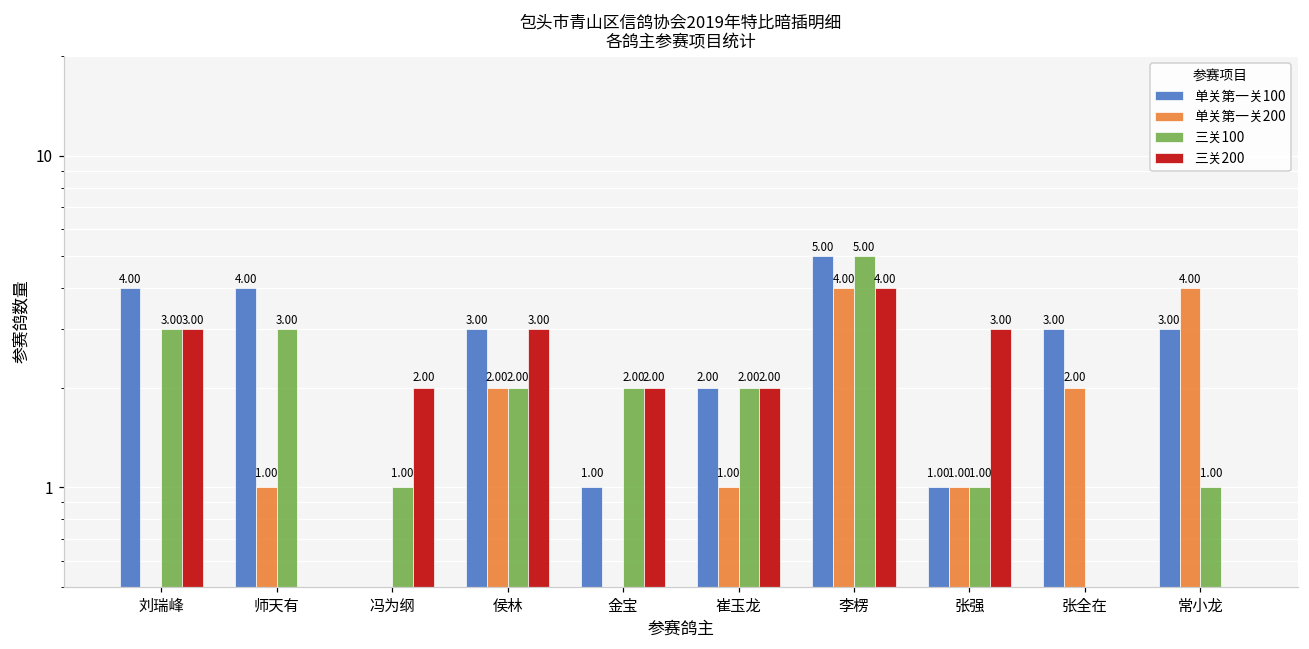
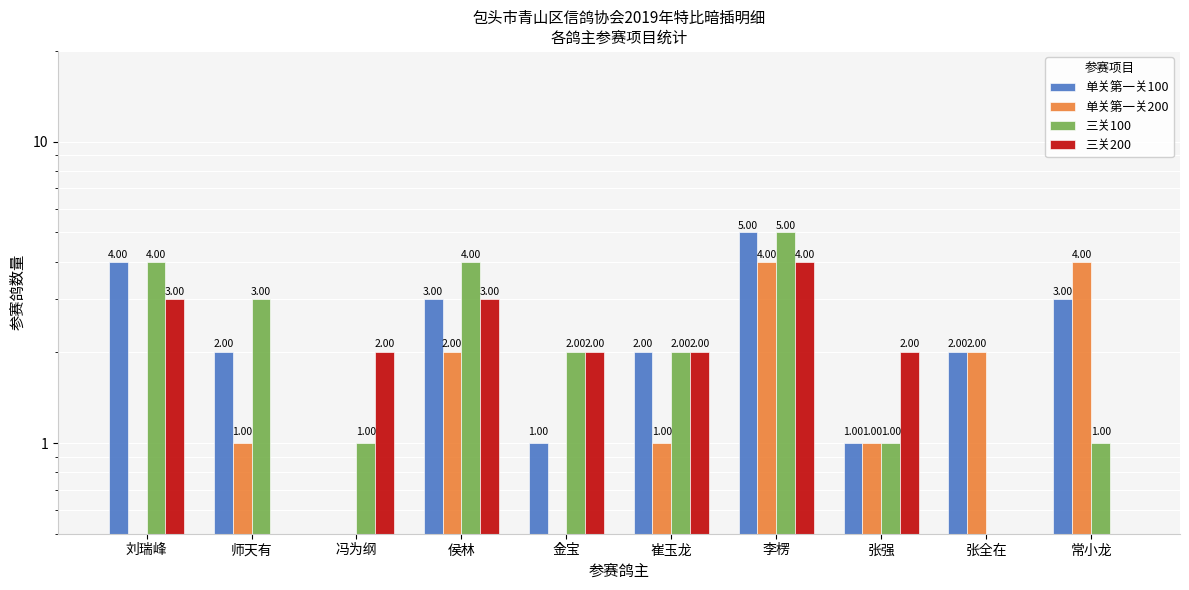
  {
    "单关第一关100": {
      "刘瑞峰": 4.00,
-     "师天有": 4.00,
+     "师天有": 2.00,
      "侯林": 3.00,
      "金宝": 1.00,
      "崔玉龙": 2.00,
      "李楞": 5.00,
      "张强": 1.00,
-     "张全在": 3.00,
+     "张全在": 2.00,
      "常小龙": 3.00
    },
    "单关第一关200": {
      "师天有": 1.00,
      "侯林": 2.00,
      "崔玉龙": 1.00,
      "李楞": 4.00,
      "张强": 1.00,
      "张全在": 2.00,
      "常小龙": 4.00
    },
    "三关100": {
-     "刘瑞峰": 3.00,
+     "刘瑞峰": 4.00,
      "师天有": 3.00,
      "冯为纲": 1.00,
-     "侯林": 2.00,
+     "侯林": 4.00,
      "金宝": 2.00,
      "崔玉龙": 2.00,
      "李楞": 5.00,
      "张强": 1.00,
      "常小龙": 1.00
    },
    "三关200": {
      "刘瑞峰": 3.00,
      "冯为纲": 2.00,
      "侯林": 3.00,
      "金宝": 2.00,
      "崔玉龙": 2.00,
      "李楞": 4.00,
-     "张强": 3.00
+     "张强": 2.00
    }
  }
